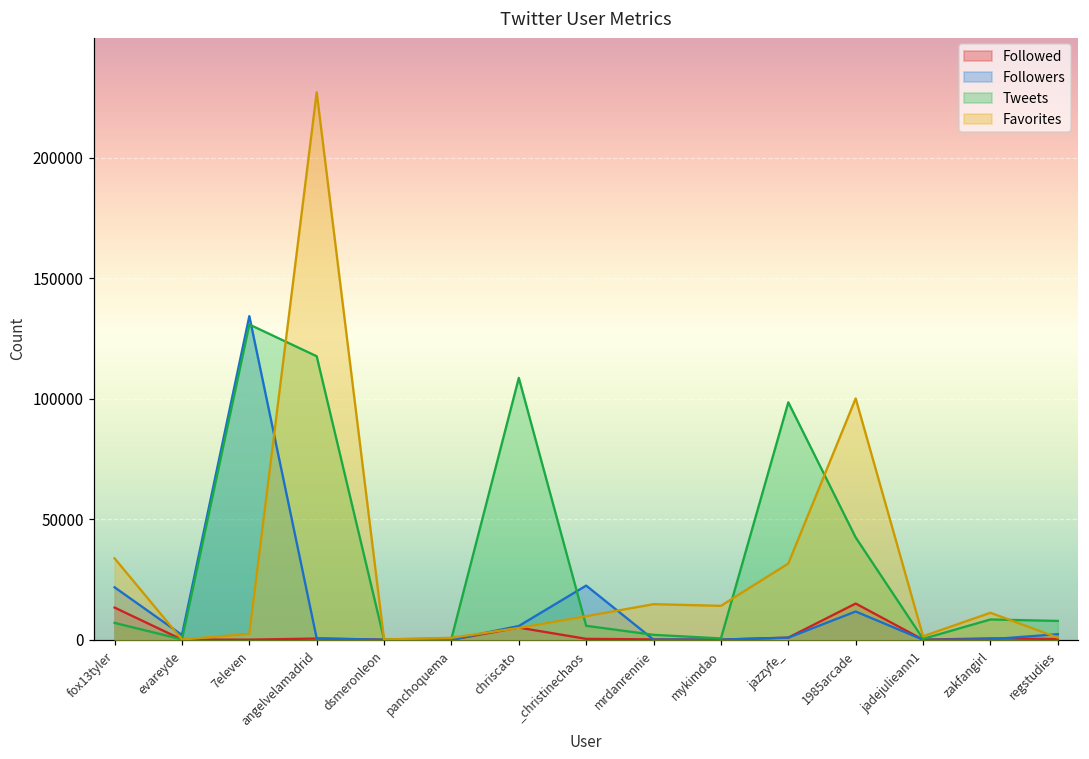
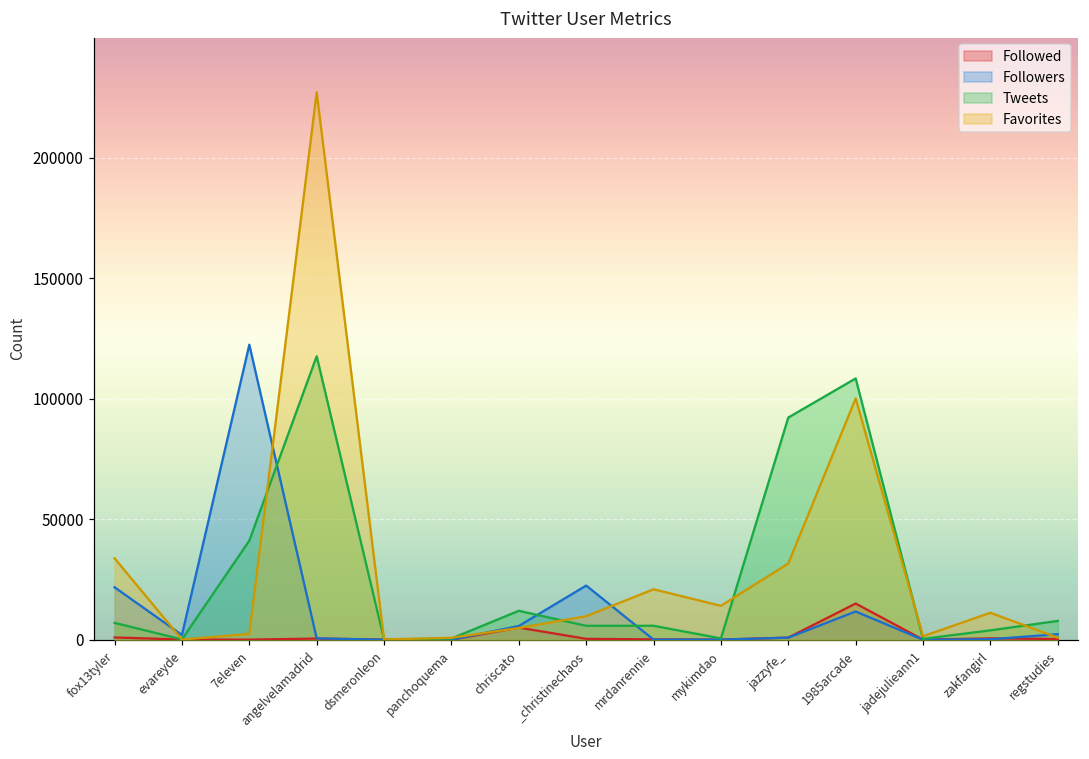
  {
    "Followed": {
-     "fox13tyler": 13000,
+     "fox13tyler": 1000,
      "7eleven": 0,
      "_christinechaos": 0,
      "1985arcade": 15000
    },
    "Followers": {
      "fox13tyler": 22000,
      "evareyde": 2000,
-     "7eleven": 134000,
+     "7eleven": 122000,
      "_christinechaos": 22000,
      "1985arcade": 12000,
      "regstudies": 2000
    },
    "Tweets": {
      "fox13tyler": 7000,
-     "7eleven": 131000,
+     "7eleven": 41000,
      "angelvelamadrid": 118000,
-     "chriscato": 109000,
+     "chriscato": 12000,
      "_christinechaos": 6000,
-     "mrdanrennie": 2000,
-     "jazzyfe_": 99000,
-     "1985arcade": 42000,
-     "zakfangirl": 8000,
+     "mrdanrennie": 6000,
+     "jazzyfe_": 92000,
+     "1985arcade": 108000,
+     "zakfangirl": 4000,
      "regstudies": 8000
    },
    "Favorites": {
      "fox13tyler": 34000,
      "7eleven": 2000,
      "angelvelamadrid": 227000,
      "_christinechaos": 10000,
-     "mrdanrennie": 15000,
+     "mrdanrennie": 21000,
      "mykimdao": 14000,
      "jazzyfe_": 32000,
      "1985arcade": 100000,
      "zakfangirl": 11000
    }
  }
